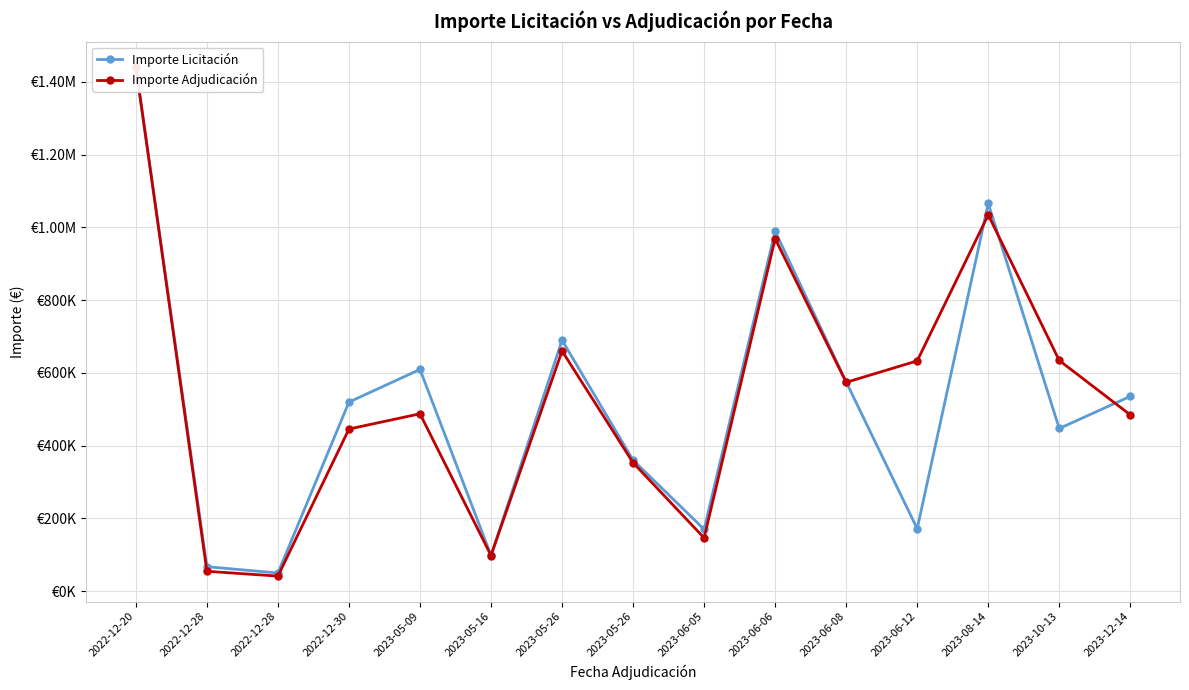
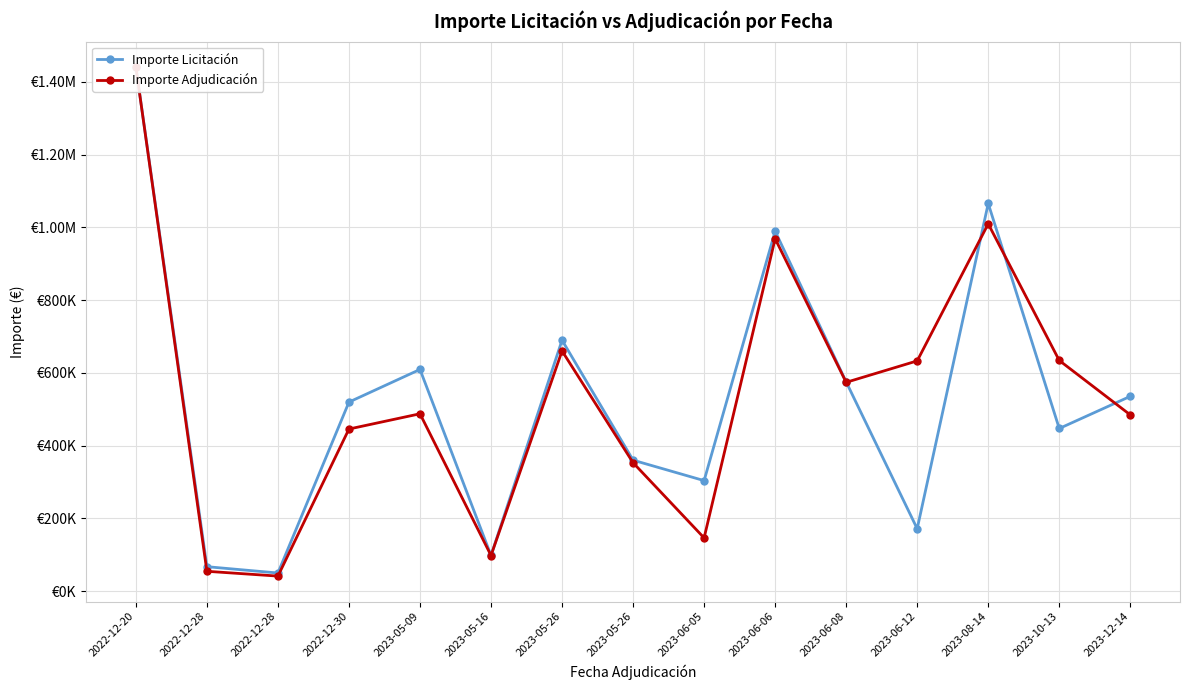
  {
    "Importe Licitación": {
      "2022-12-30": "€520000",
      "2023-05-09": "€610000",
-     "2023-06-05": "€170000",
+     "2023-06-05": "€300000",
      "2023-06-06": "€990000",
      "2023-06-12": "€170000",
      "2023-08-14": "€1070000",
      "2023-10-13": "€450000",
      "2023-12-14": "€540000"
    },
    "Importe Adjudicación": {
      "2022-12-30": "€450000",
      "2023-05-09": "€490000",
      "2023-06-05": "€150000",
      "2023-06-06": "€970000",
      "2023-06-12": "€630000",
-     "2023-08-14": "€1030000",
+     "2023-08-14": "€1010000",
      "2023-10-13": "€630000",
      "2023-12-14": "€480000"
    }
  }
